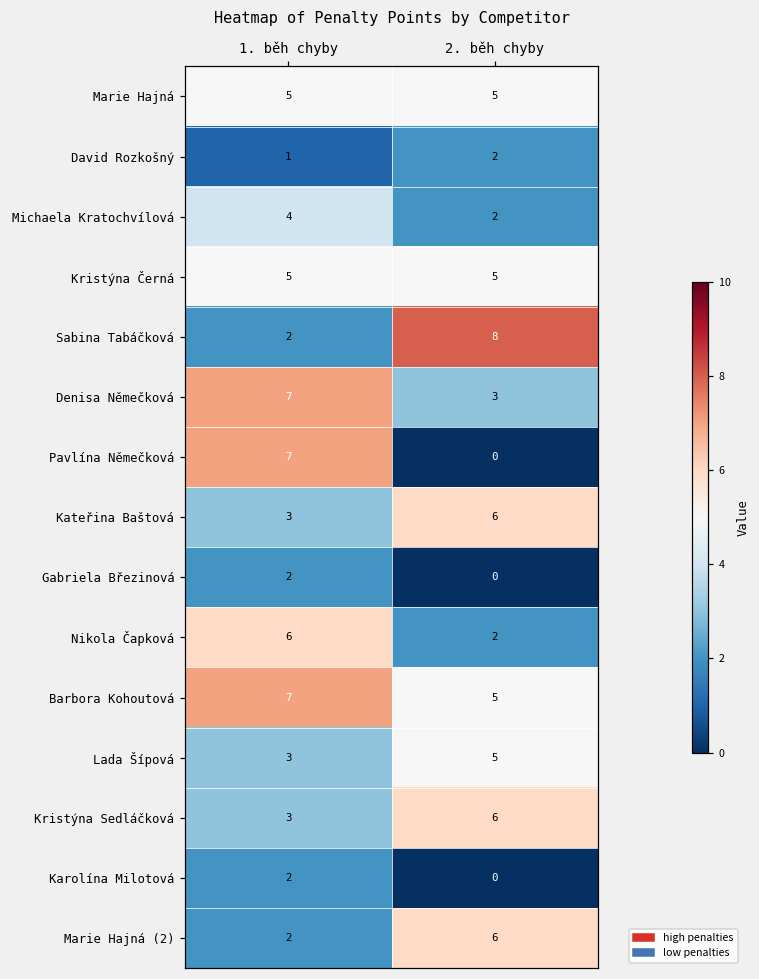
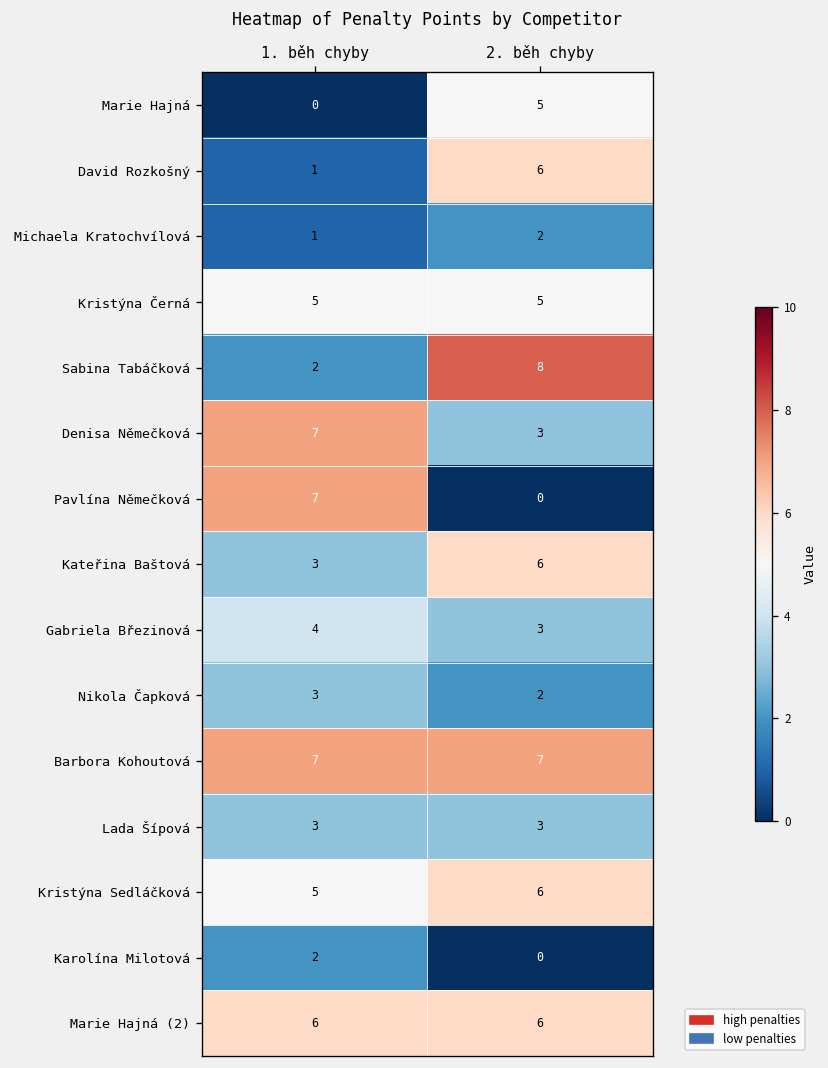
  {
    "Marie Hajná": {
-     "1. běh chyby": 5,
+     "1. běh chyby": 0,
      "2. běh chyby": 5
    },
    "David Rozkošný": {
      "1. běh chyby": 1,
-     "2. běh chyby": 2
+     "2. běh chyby": 6
    },
    "Michaela Kratochvílová": {
-     "1. běh chyby": 4,
+     "1. běh chyby": 1,
      "2. běh chyby": 2
    },
    "Kristýna Černá": {
      "1. běh chyby": 5,
      "2. běh chyby": 5
    },
    "Sabina Tabáčková": {
      "1. běh chyby": 2,
      "2. běh chyby": 8
    },
    "Denisa Němečková": {
      "1. běh chyby": 7,
      "2. běh chyby": 3
    },
    "Pavlína Němečková": {
      "1. běh chyby": 7,
      "2. běh chyby": 0
    },
    "Kateřina Baštová": {
      "1. běh chyby": 3,
      "2. běh chyby": 6
    },
    "Gabriela Březinová": {
-     "1. běh chyby": 2,
-     "2. běh chyby": 0
+     "1. běh chyby": 4,
+     "2. běh chyby": 3
    },
    "Nikola Čapková": {
-     "1. běh chyby": 6,
+     "1. běh chyby": 3,
      "2. běh chyby": 2
    },
    "Barbora Kohoutová": {
      "1. běh chyby": 7,
-     "2. běh chyby": 5
+     "2. běh chyby": 7
    },
    "Lada Šípová": {
      "1. běh chyby": 3,
-     "2. běh chyby": 5
+     "2. běh chyby": 3
    },
    "Kristýna Sedláčková": {
-     "1. běh chyby": 3,
+     "1. běh chyby": 5,
      "2. běh chyby": 6
    },
    "Karolína Milotová": {
      "1. běh chyby": 2,
      "2. běh chyby": 0
    },
    "Marie Hajná (2)": {
-     "1. běh chyby": 2,
+     "1. běh chyby": 6,
      "2. běh chyby": 6
    }
  }
